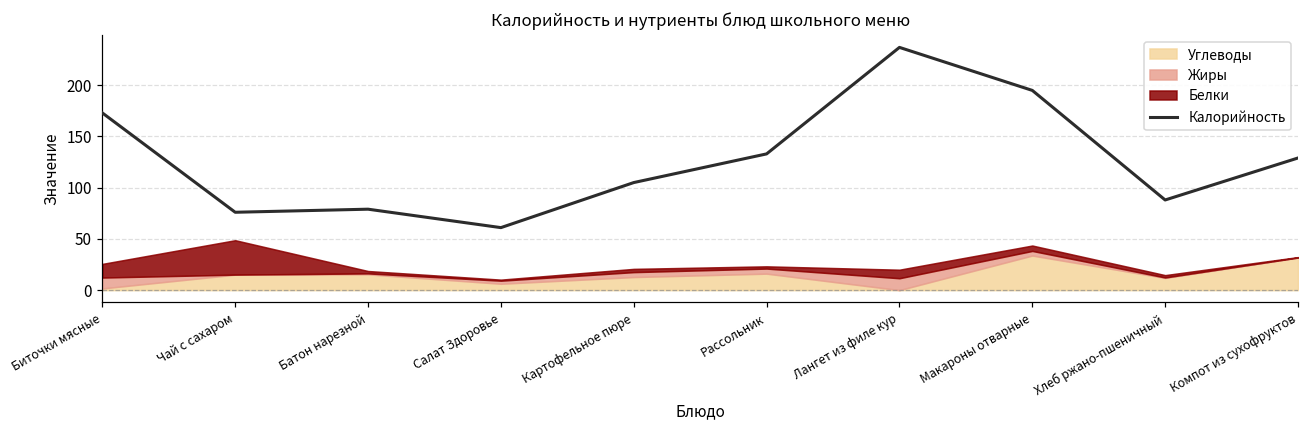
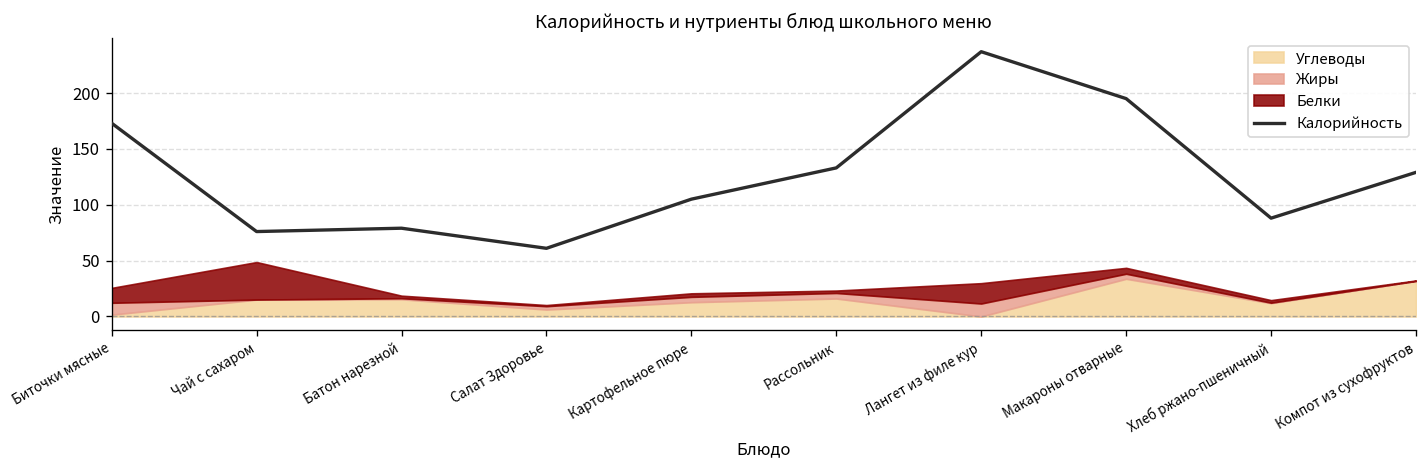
  {
    "Калорийность": {
      "Биточки мясные": 170,
      "Чай с сахаром": 80,
      "Батон нарезной": 80,
      "Салат Здоровье": 60,
      "Картофельное пюре": 110,
      "Рассольник": 130,
      "Лангет из филе кур": 240,
      "Макароны отварные": 200,
      "Хлеб ржано-пшеничный": 90,
      "Компот из сухофруктов": 130
    },
    "Белки": {
      "Биточки мясные": 10,
      "Чай с сахаром": 30,
      "Картофельное пюре": 0,
-     "Лангет из филе кур": 10,
+     "Лангет из филе кур": 20,
      "Макароны отварные": 10
    }
  }
